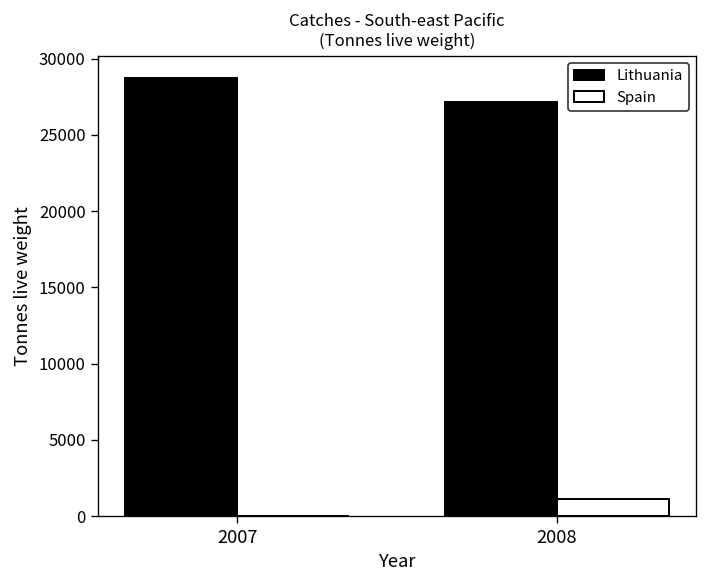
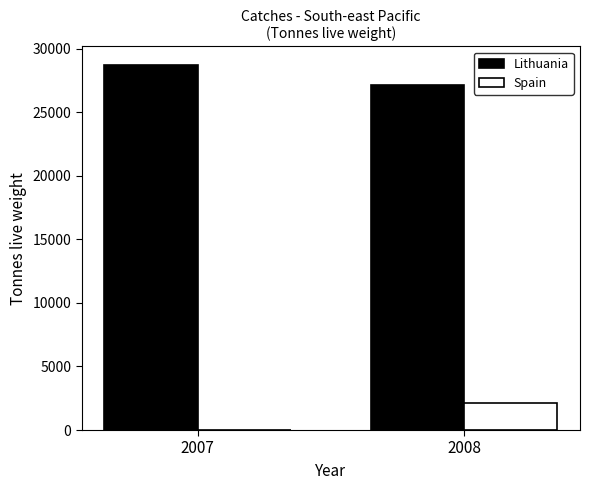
  {
    "Lithuania": {
      "2007": 28800,
      "2008": 27200
    },
    "Spain": {
-     "2008": 1100
+     "2008": 2100
    }
  }
